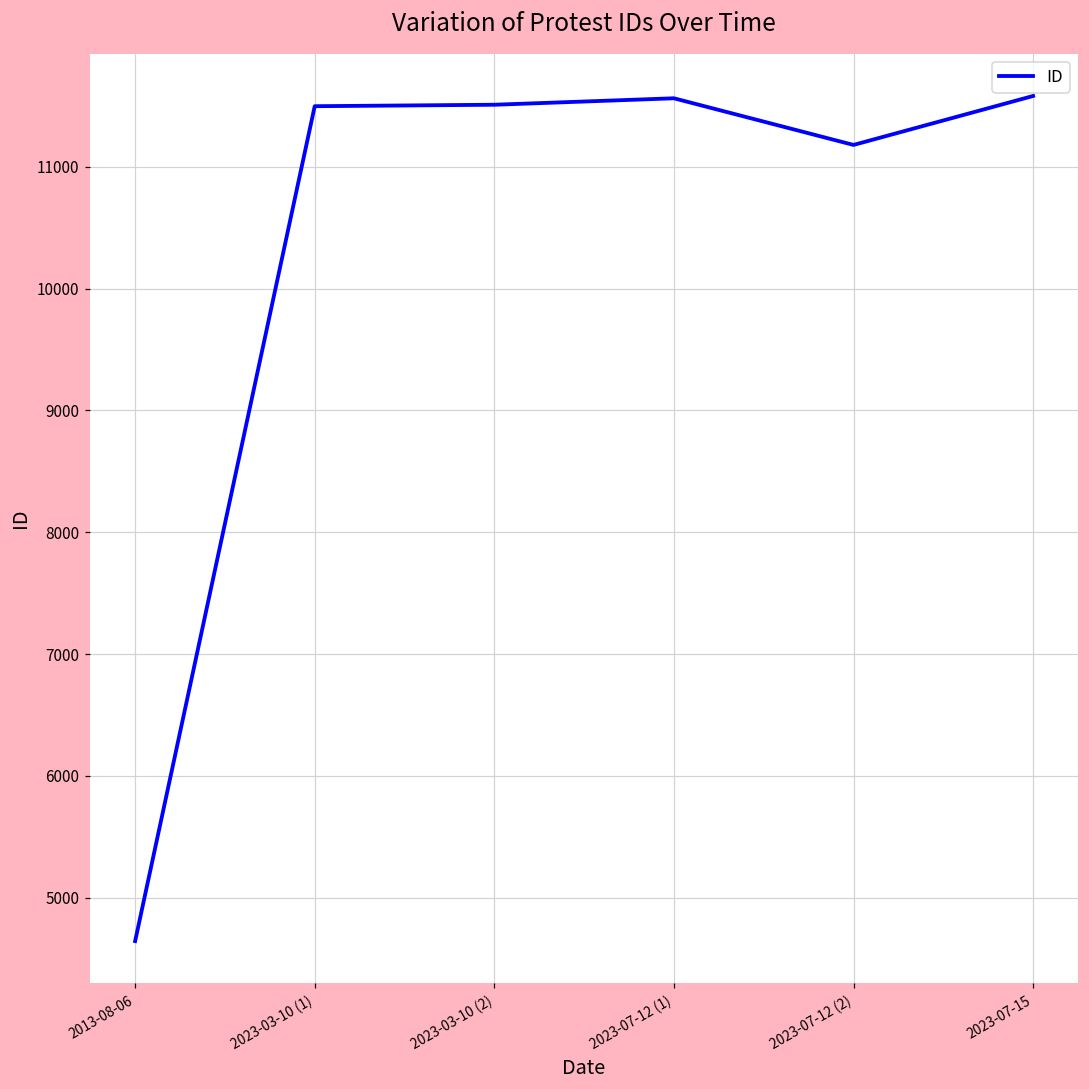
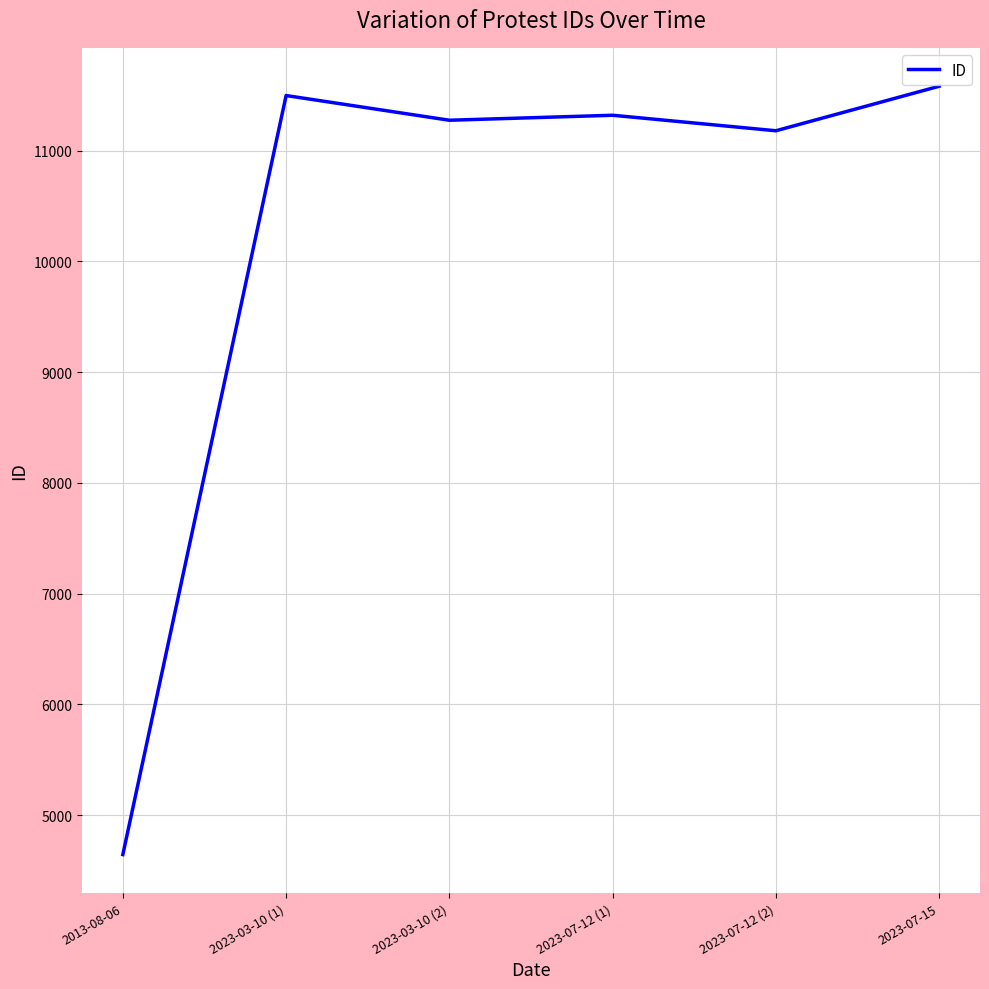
  {
    "2013-08-06": 4640,
    "2023-03-10 (1)": 11500,
-   "2023-03-10 (2)": 11510,
-   "2023-07-12 (1)": 11560,
+   "2023-03-10 (2)": 11280,
+   "2023-07-12 (1)": 11320,
    "2023-07-12 (2)": 11180,
    "2023-07-15": 11580
  }
